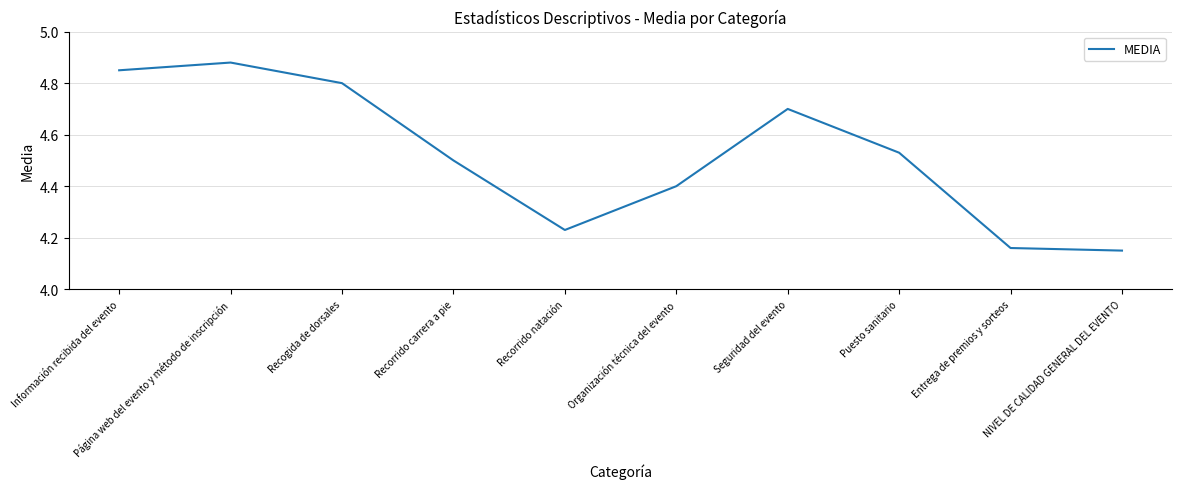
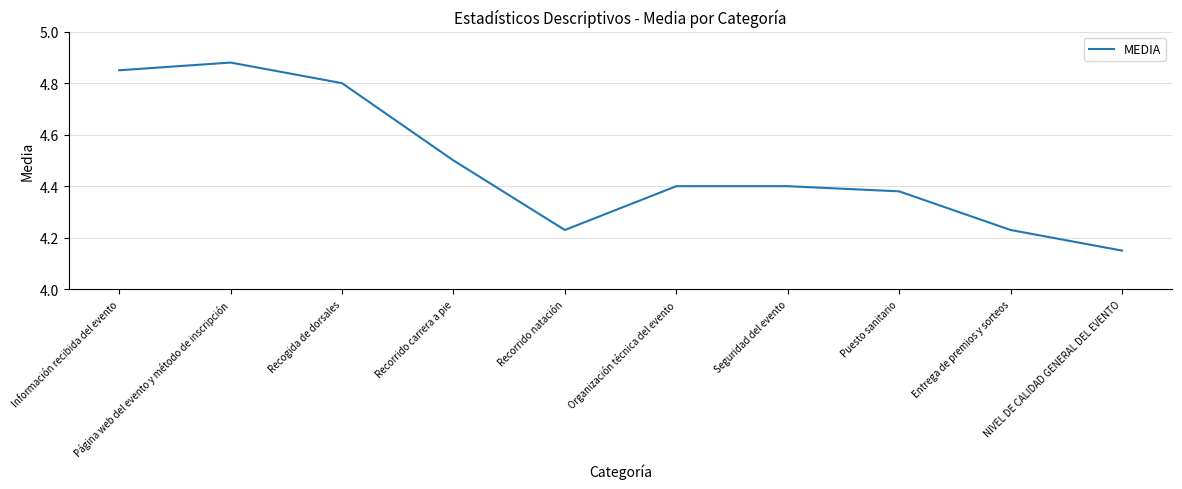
  {
    "Información recibida del evento": 4.85,
    "Página web del evento y método de inscripción": 4.88,
    "Recogida de dorsales": 4.80,
    "Recorrido carrera a pie": 4.50,
    "Recorrido natación": 4.23,
    "Organización técnica del evento": 4.40,
-   "Seguridad del evento": 4.7,
-   "Puesto sanitario": 4.53,
-   "Entrega de premios y sorteos": 4.16,
+   "Seguridad del evento": 4.4,
+   "Puesto sanitario": 4.38,
+   "Entrega de premios y sorteos": 4.23,
    "NIVEL DE CALIDAD GENERAL DEL EVENTO": 4.15
  }
